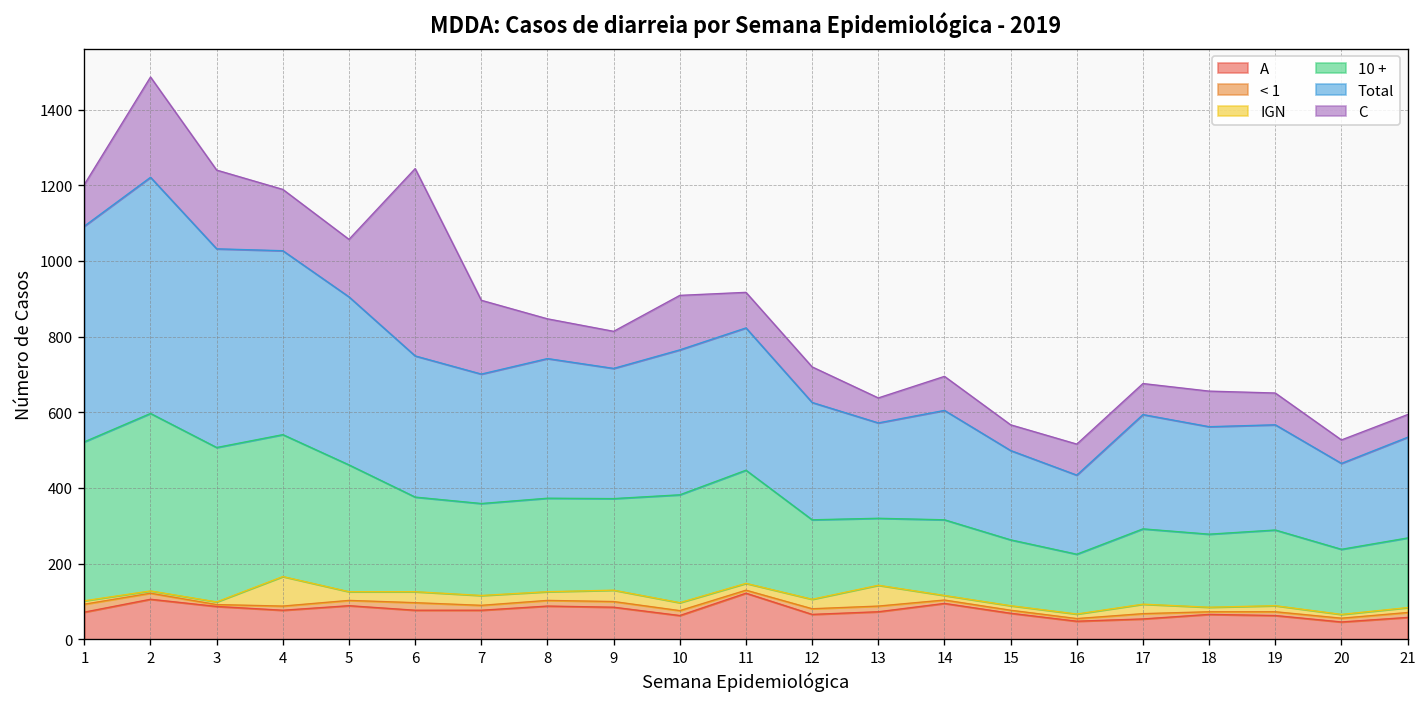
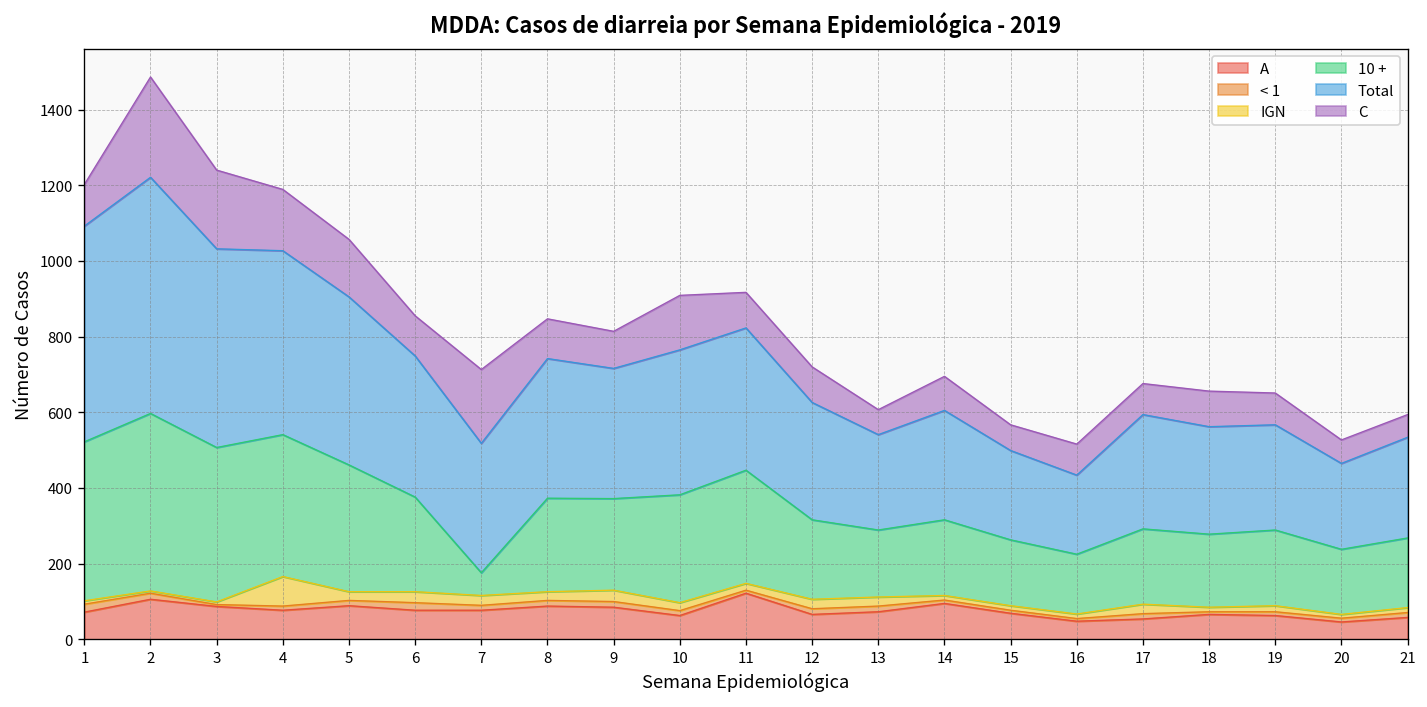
  {
    "IGN": {
      "1": 10,
      "4": 80,
      "5": 20,
      "6": 30,
      "7": 30,
      "8": 20,
      "9": 30,
      "10": 20,
      "11": 20,
      "12": 30,
-     "13": 60,
+     "13": 20,
      "14": 10,
      "15": 10,
      "16": 10,
      "17": 30,
      "18": 10,
      "19": 20,
      "20": 10,
      "21": 10
    },
    "10 +": {
      "1": 420,
      "2": 470,
      "3": 410,
      "4": 380,
      "5": 340,
      "6": 250,
-     "7": 240,
+     "7": 60,
      "8": 250,
      "9": 240,
      "10": 290,
      "11": 300,
      "12": 210,
      "13": 180,
      "14": 200,
      "15": 170,
      "16": 160,
      "17": 200,
      "18": 190,
      "19": 200,
      "20": 170,
      "21": 180
    },
    "Total": {
      "1": 570,
      "2": 620,
      "3": 530,
      "4": 490,
      "5": 440,
      "6": 370,
      "7": 340,
      "8": 370,
      "9": 340,
      "10": 380,
      "11": 380,
      "12": 310,
      "13": 250,
      "14": 290,
      "15": 240,
      "16": 210,
      "17": 300,
      "18": 280,
      "19": 280,
      "20": 230,
      "21": 270
    },
    "C": {
      "1": 110,
      "2": 270,
      "3": 210,
      "4": 160,
      "5": 150,
-     "6": 500,
+     "6": 110,
      "7": 200,
      "8": 110,
      "9": 100,
      "10": 140,
      "11": 90,
      "12": 90,
      "13": 70,
      "14": 90,
      "15": 70,
      "16": 80,
      "17": 80,
      "18": 90,
      "19": 80,
      "20": 60,
      "21": 60
    }
  }
